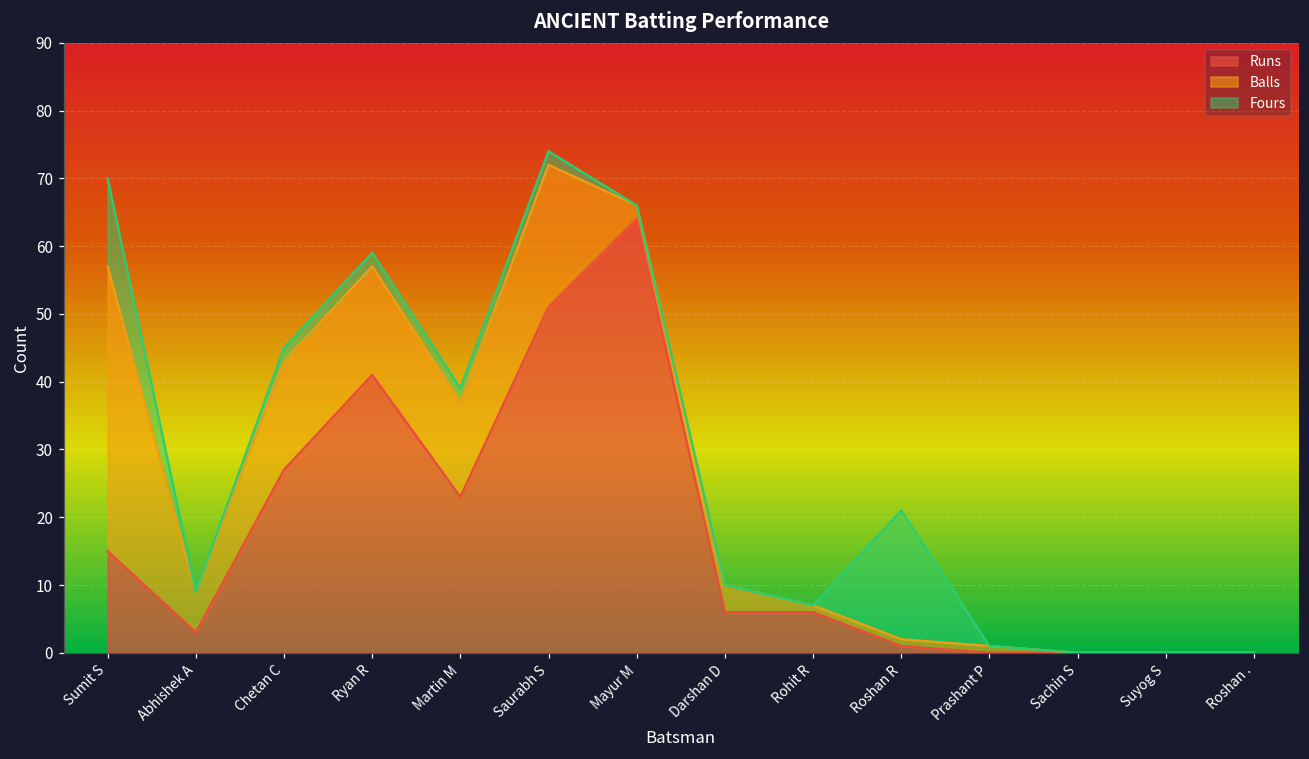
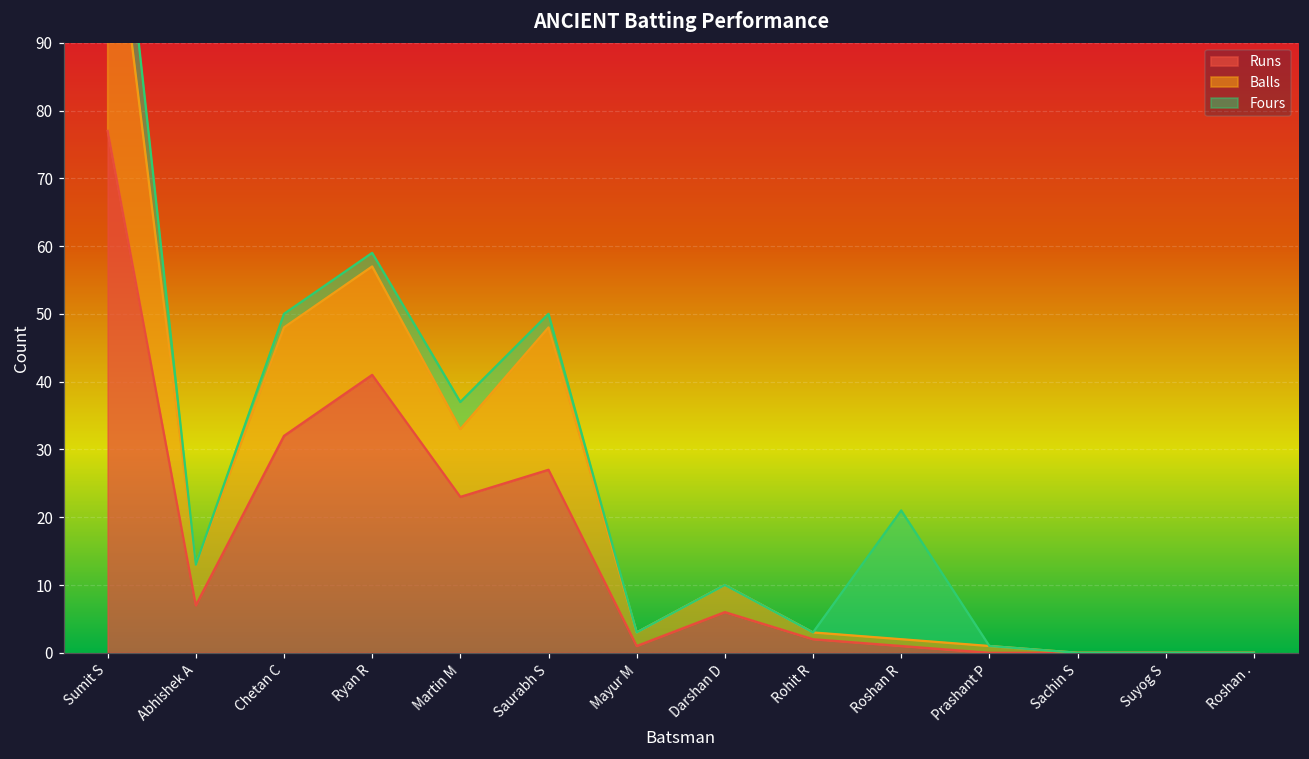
  {
    "Runs": {
-     "Sumit S": 15,
-     "Abhishek A": 3,
-     "Chetan C": 27,
+     "Sumit S": 77,
+     "Abhishek A": 7,
+     "Chetan C": 32,
      "Ryan R": 41,
      "Martin M": 23,
-     "Saurabh S": 51,
-     "Mayur M": 64,
+     "Saurabh S": 27,
+     "Mayur M": 1,
      "Darshan D": 6,
-     "Rohit R": 6,
+     "Rohit R": 2,
      "Roshan R": 1,
      "Prashant P": 0
    },
    "Balls": {
      "Chetan C": 16,
      "Ryan R": 16,
-     "Martin M": 14,
+     "Martin M": 10,
      "Saurabh S": 21,
      "Roshan R": 1
    },
    "Fours": {
      "Chetan C": 2,
      "Ryan R": 2,
-     "Martin M": 2,
+     "Martin M": 4,
      "Saurabh S": 2,
      "Roshan R": 19
    }
  }
